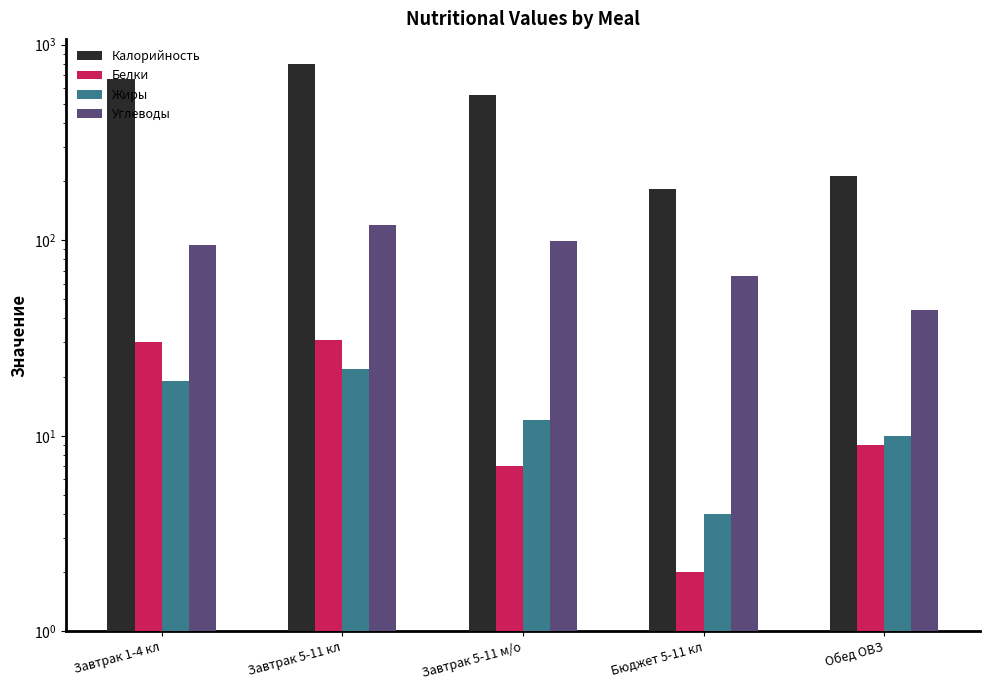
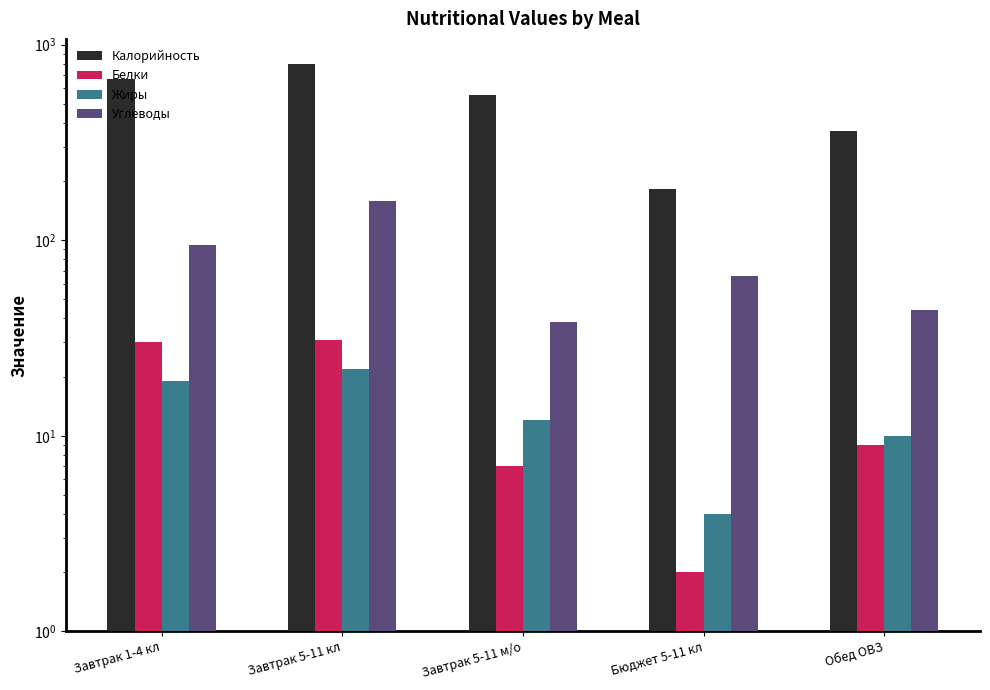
  {
    "Калорийность": {
      "Завтрак 1-4 кл": 670,
      "Завтрак 5-11 кл": 790,
      "Завтрак 5-11 м/о": 550,
      "Бюджет 5-11 кл": 180,
-     "Обед ОВЗ": 210
+     "Обед ОВЗ": 360
    },
    "Белки": {
      "Завтрак 1-4 кл": 30,
      "Завтрак 5-11 кл": 31,
      "Завтрак 5-11 м/о": 7,
      "Бюджет 5-11 кл": 2,
      "Обед ОВЗ": 9
    },
    "Углеводы": {
      "Завтрак 1-4 кл": 100,
-     "Завтрак 5-11 кл": 120,
-     "Завтрак 5-11 м/о": 100,
+     "Завтрак 5-11 кл": 160,
+     "Завтрак 5-11 м/о": 38,
      "Бюджет 5-11 кл": 66,
      "Обед ОВЗ": 44
    }
  }
